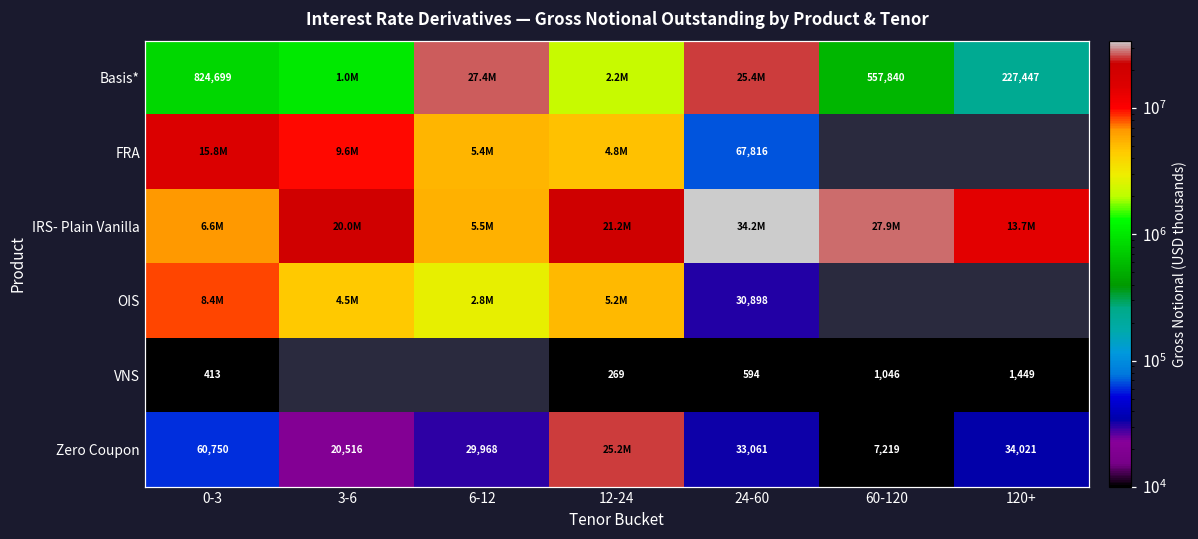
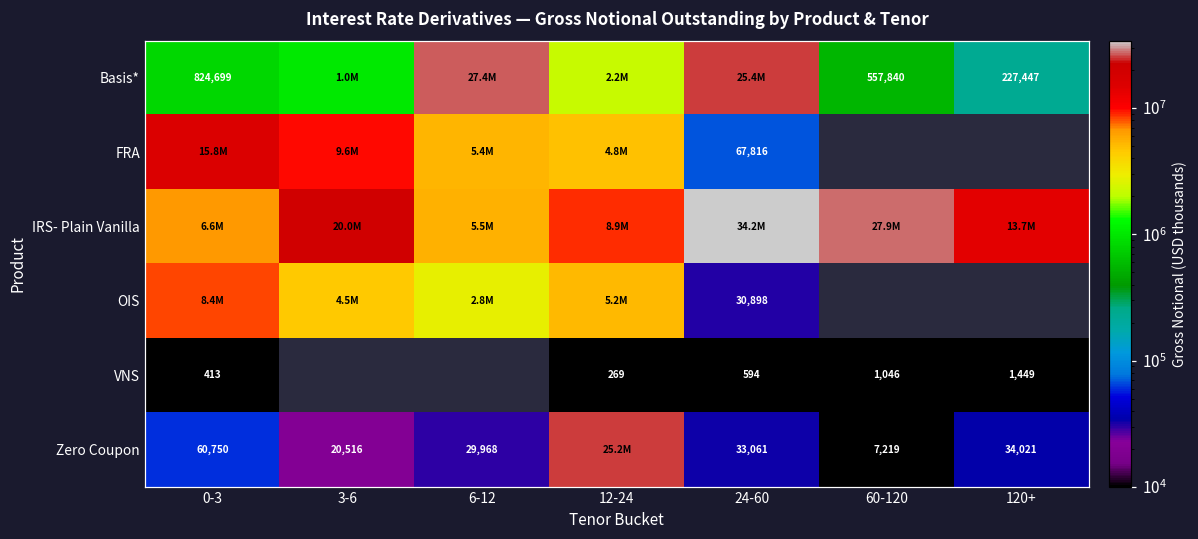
  {
    "Basis*": {
      "0-3": "824,699",
      "3-6": "1.0M",
      "6-12": "27.4M",
      "12-24": "2.2M",
      "24-60": "25.4M",
      "60-120": "557,840",
      "120+": "227,447"
    },
    "FRA": {
      "0-3": "15.8M",
      "3-6": "9.6M",
      "6-12": "5.4M",
      "12-24": "4.8M",
      "24-60": "67,816"
    },
    "IRS- Plain Vanilla": {
      "0-3": "6.6M",
      "3-6": "20.0M",
      "6-12": "5.5M",
-     "12-24": "21.2M",
+     "12-24": "8.9M",
      "24-60": "34.2M",
      "60-120": "27.9M",
      "120+": "13.7M"
    },
    "OIS": {
      "0-3": "8.4M",
      "3-6": "4.5M",
      "6-12": "2.8M",
      "12-24": "5.2M",
      "24-60": "30,898"
    },
    "VNS": {
      "0-3": "413",
      "12-24": "269",
      "24-60": "594",
      "60-120": "1,046",
      "120+": "1,449"
    },
    "Zero Coupon": {
      "0-3": "60,750",
      "3-6": "20,516",
      "6-12": "29,968",
      "12-24": "25.2M",
      "24-60": "33,061",
      "60-120": "7,219",
      "120+": "34,021"
    }
  }
